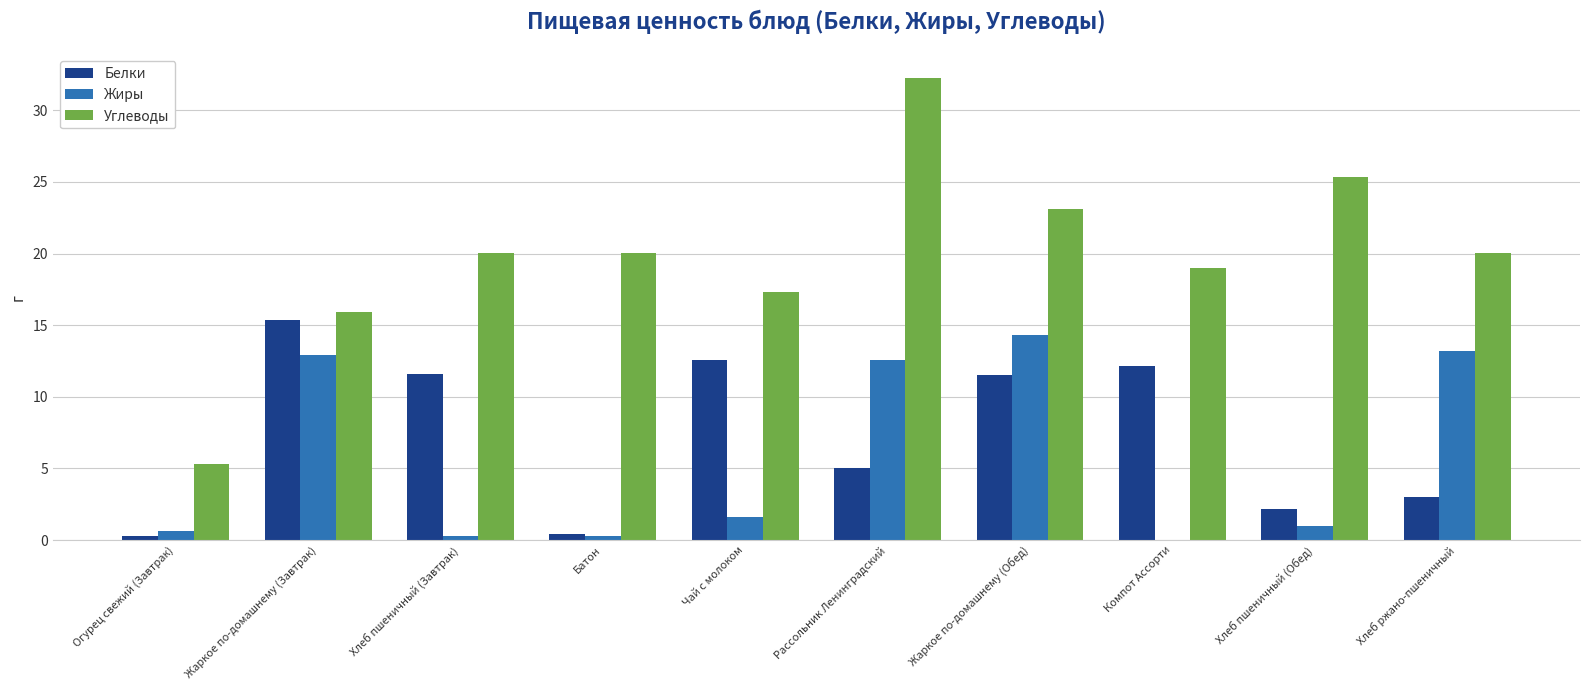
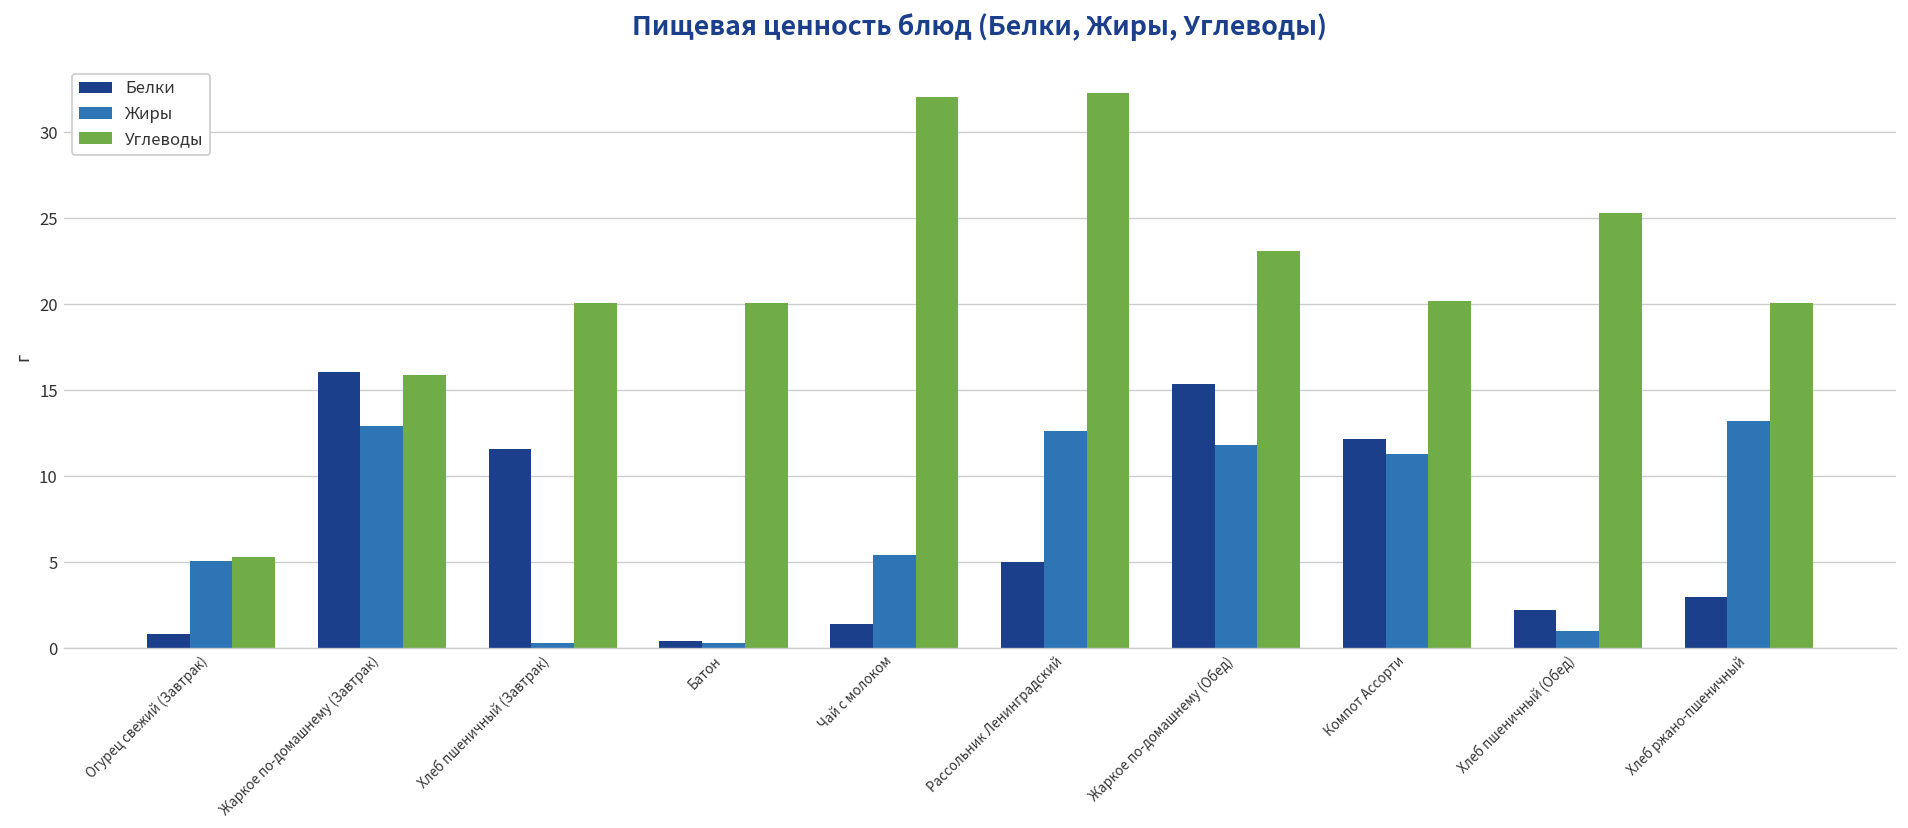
  {
    "Белки": {
-     "Огурец свежий (Завтрак)": 0.3,
-     "Жаркое по-домашнему (Завтрак)": 15.4,
+     "Огурец свежий (Завтрак)": 0.8,
+     "Жаркое по-домашнему (Завтрак)": 16.0,
      "Хлеб пшеничный (Завтрак)": 11.6,
      "Батон": 0.4,
-     "Чай с молоком": 12.6,
+     "Чай с молоком": 1.4,
      "Рассольник Ленинградский": 5.0,
-     "Жаркое по-домашнему (Обед)": 11.5,
+     "Жаркое по-домашнему (Обед)": 15.4,
      "Компот Ассорти": 12.2,
      "Хлеб пшеничный (Обед)": 2.2,
      "Хлеб ржано-пшеничный": 3.0
    },
    "Жиры": {
-     "Огурец свежий (Завтрак)": 0.7,
+     "Огурец свежий (Завтрак)": 5.1,
      "Жаркое по-домашнему (Завтрак)": 12.9,
      "Хлеб пшеничный (Завтрак)": 0.3,
      "Батон": 0.3,
-     "Чай с молоком": 1.6,
+     "Чай с молоком": 5.4,
      "Рассольник Ленинградский": 12.6,
-     "Жаркое по-домашнему (Обед)": 14.3,
-     "Компот Ассорти": 0.0,
+     "Жаркое по-домашнему (Обед)": 11.8,
+     "Компот Ассорти": 11.3,
      "Хлеб пшеничный (Обед)": 1.0,
      "Хлеб ржано-пшеничный": 13.2
    },
    "Углеводы": {
      "Огурец свежий (Завтрак)": 5.3,
      "Жаркое по-домашнему (Завтрак)": 15.9,
      "Хлеб пшеничный (Завтрак)": 20.1,
      "Батон": 20.1,
-     "Чай с молоком": 17.3,
+     "Чай с молоком": 32.0,
      "Рассольник Ленинградский": 32.3,
      "Жаркое по-домашнему (Обед)": 23.1,
-     "Компот Ассорти": 19.0,
+     "Компот Ассорти": 20.2,
      "Хлеб пшеничный (Обед)": 25.3,
      "Хлеб ржано-пшеничный": 20.1
    }
  }
